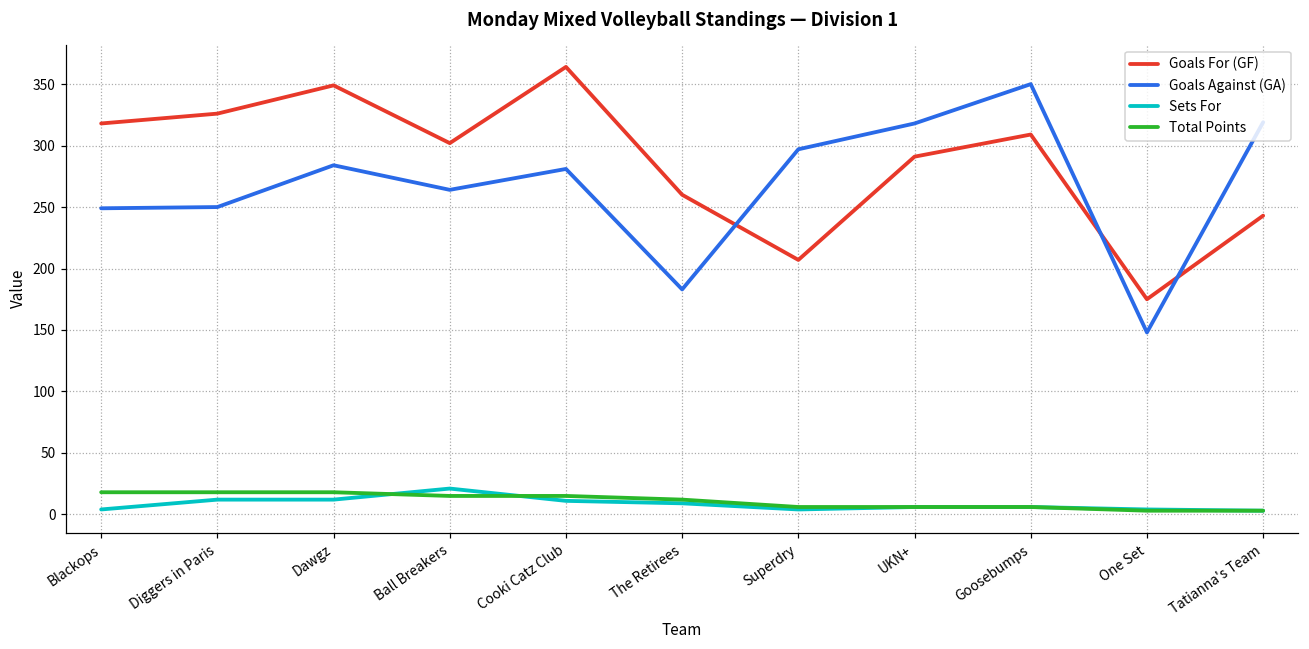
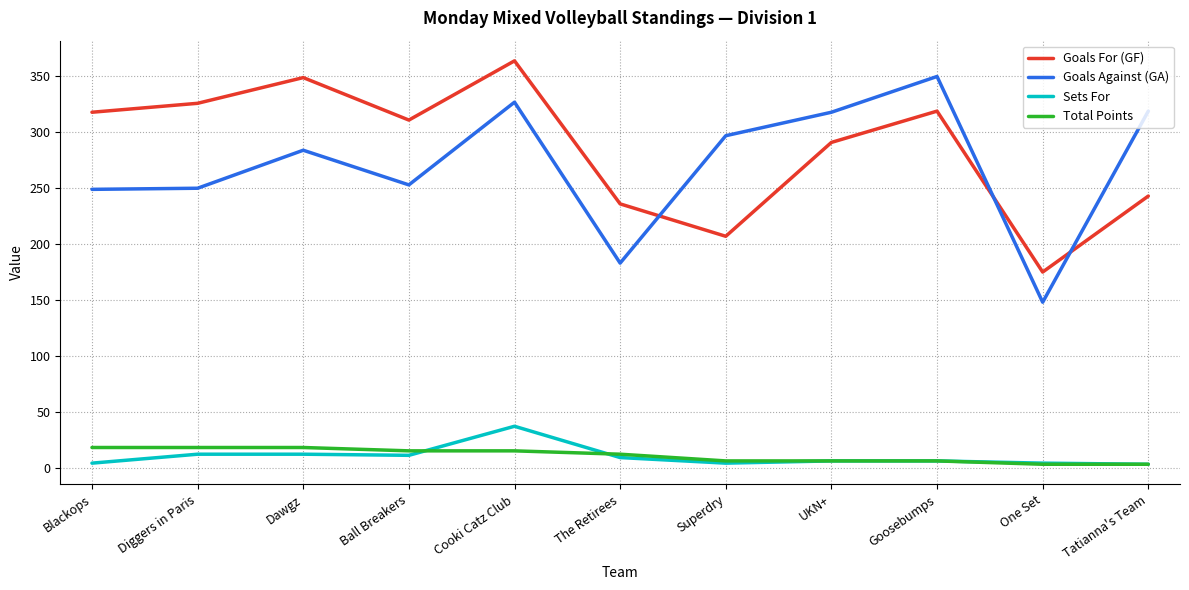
  {
    "Goals For (GF)": {
      "Blackops": 318,
      "Diggers in Paris": 326,
      "Dawgz": 349,
-     "Ball Breakers": 302,
+     "Ball Breakers": 311,
      "Cooki Catz Club": 364,
-     "The Retirees": 260,
+     "The Retirees": 236,
      "Superdry": 207,
      "UKN+": 291,
-     "Goosebumps": 309,
+     "Goosebumps": 319,
      "One Set": 175,
      "Tatianna's Team": 243
    },
    "Goals Against (GA)": {
      "Blackops": 249,
      "Diggers in Paris": 250,
      "Dawgz": 284,
-     "Ball Breakers": 264,
-     "Cooki Catz Club": 281,
+     "Ball Breakers": 253,
+     "Cooki Catz Club": 327,
      "The Retirees": 183,
      "Superdry": 297,
      "UKN+": 318,
      "Goosebumps": 350,
      "One Set": 148
    },
    "Sets For": {
      "Blackops": 4,
      "Diggers in Paris": 12,
      "Dawgz": 12,
-     "Ball Breakers": 21,
-     "Cooki Catz Club": 11,
+     "Ball Breakers": 11,
+     "Cooki Catz Club": 37,
      "The Retirees": 9
    },
    "Total Points": {
      "Blackops": 18,
      "Diggers in Paris": 18,
      "Dawgz": 18,
      "Ball Breakers": 15,
      "Cooki Catz Club": 15,
      "The Retirees": 12
    }
  }
